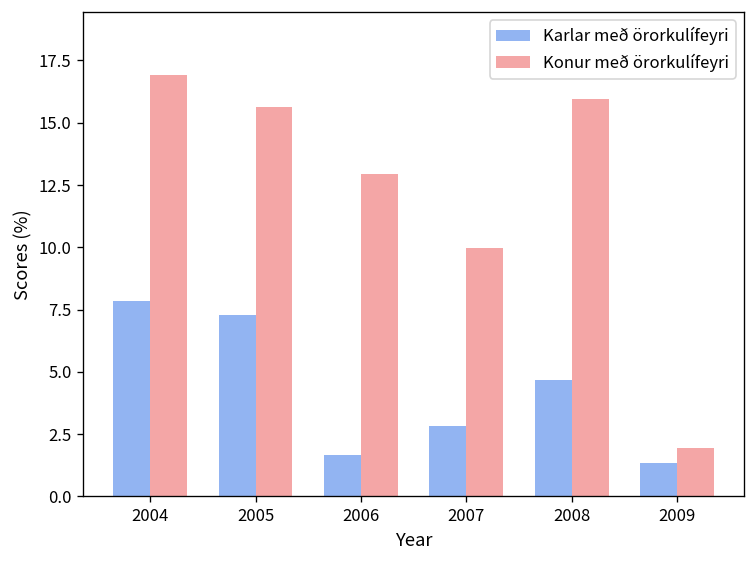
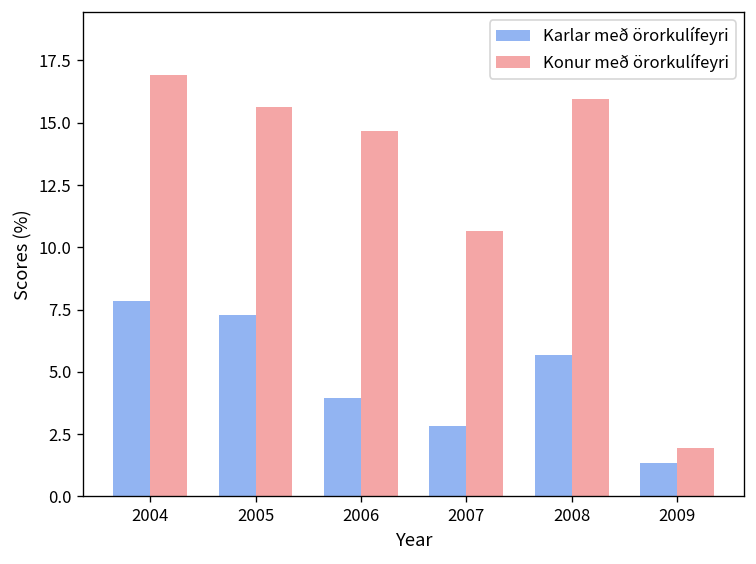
  {
    "Karlar með örorkulífeyri": {
      "2004": 7.8,
      "2005": 7.3,
-     "2006": 1.7,
+     "2006": 4.0,
      "2007": 2.8,
-     "2008": 4.7,
+     "2008": 5.7,
      "2009": 1.3
    },
    "Konur með örorkulífeyri": {
      "2004": 16.9,
      "2005": 15.6,
-     "2006": 12.9,
-     "2007": 10.0,
+     "2006": 14.7,
+     "2007": 10.6,
      "2008": 16.0,
      "2009": 1.9
    }
  }
